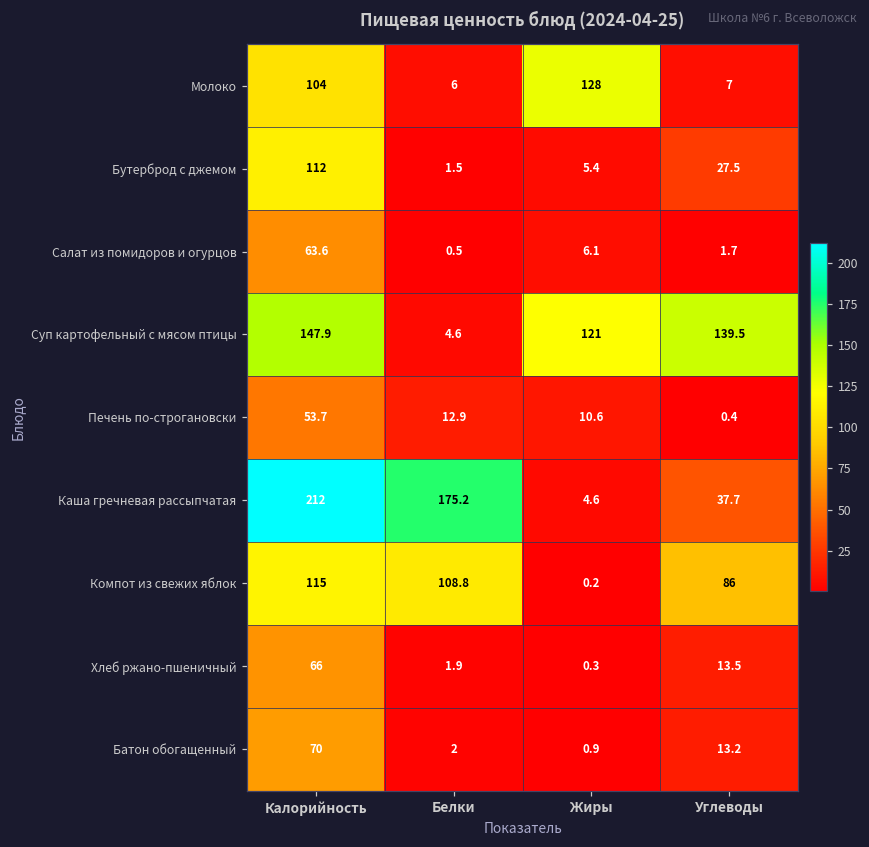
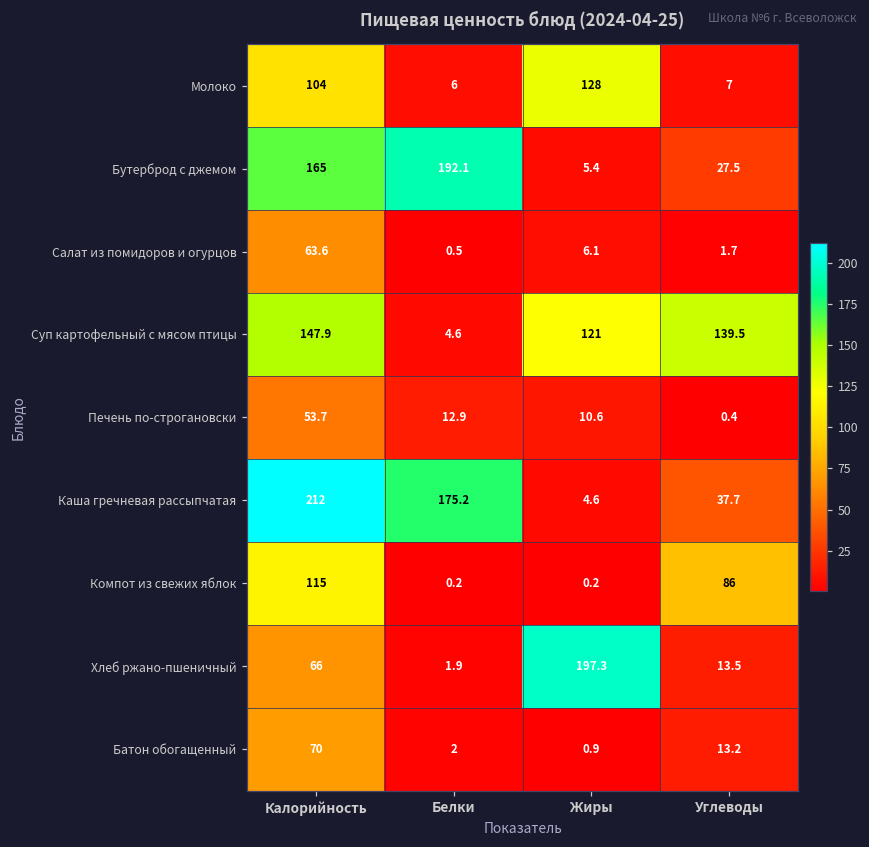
  {
    "Молоко": {
      "Калорийность": 104,
      "Белки": 6,
      "Жиры": 128,
      "Углеводы": 7
    },
    "Бутерброд с джемом": {
-     "Калорийность": 112,
-     "Белки": 1.5,
+     "Калорийность": 165,
+     "Белки": 192.1,
      "Жиры": 5.4,
      "Углеводы": 27.5
    },
    "Салат из помидоров и огурцов": {
      "Калорийность": 63.6,
      "Белки": 0.5,
      "Жиры": 6.1,
      "Углеводы": 1.7
    },
    "Суп картофельный с мясом птицы": {
      "Калорийность": 147.9,
      "Белки": 4.6,
      "Жиры": 121,
      "Углеводы": 139.5
    },
    "Печень по-строгановски": {
      "Калорийность": 53.7,
      "Белки": 12.9,
      "Жиры": 10.6,
      "Углеводы": 0.4
    },
    "Каша гречневая рассыпчатая": {
      "Калорийность": 212,
      "Белки": 175.2,
      "Жиры": 4.6,
      "Углеводы": 37.7
    },
    "Компот из свежих яблок": {
      "Калорийность": 115,
-     "Белки": 108.8,
+     "Белки": 0.2,
      "Жиры": 0.2,
      "Углеводы": 86
    },
    "Хлеб ржано-пшеничный": {
      "Калорийность": 66,
      "Белки": 1.9,
-     "Жиры": 0.3,
+     "Жиры": 197.3,
      "Углеводы": 13.5
    },
    "Батон обогащенный": {
      "Калорийность": 70,
      "Белки": 2,
      "Жиры": 0.9,
      "Углеводы": 13.2
    }
  }
